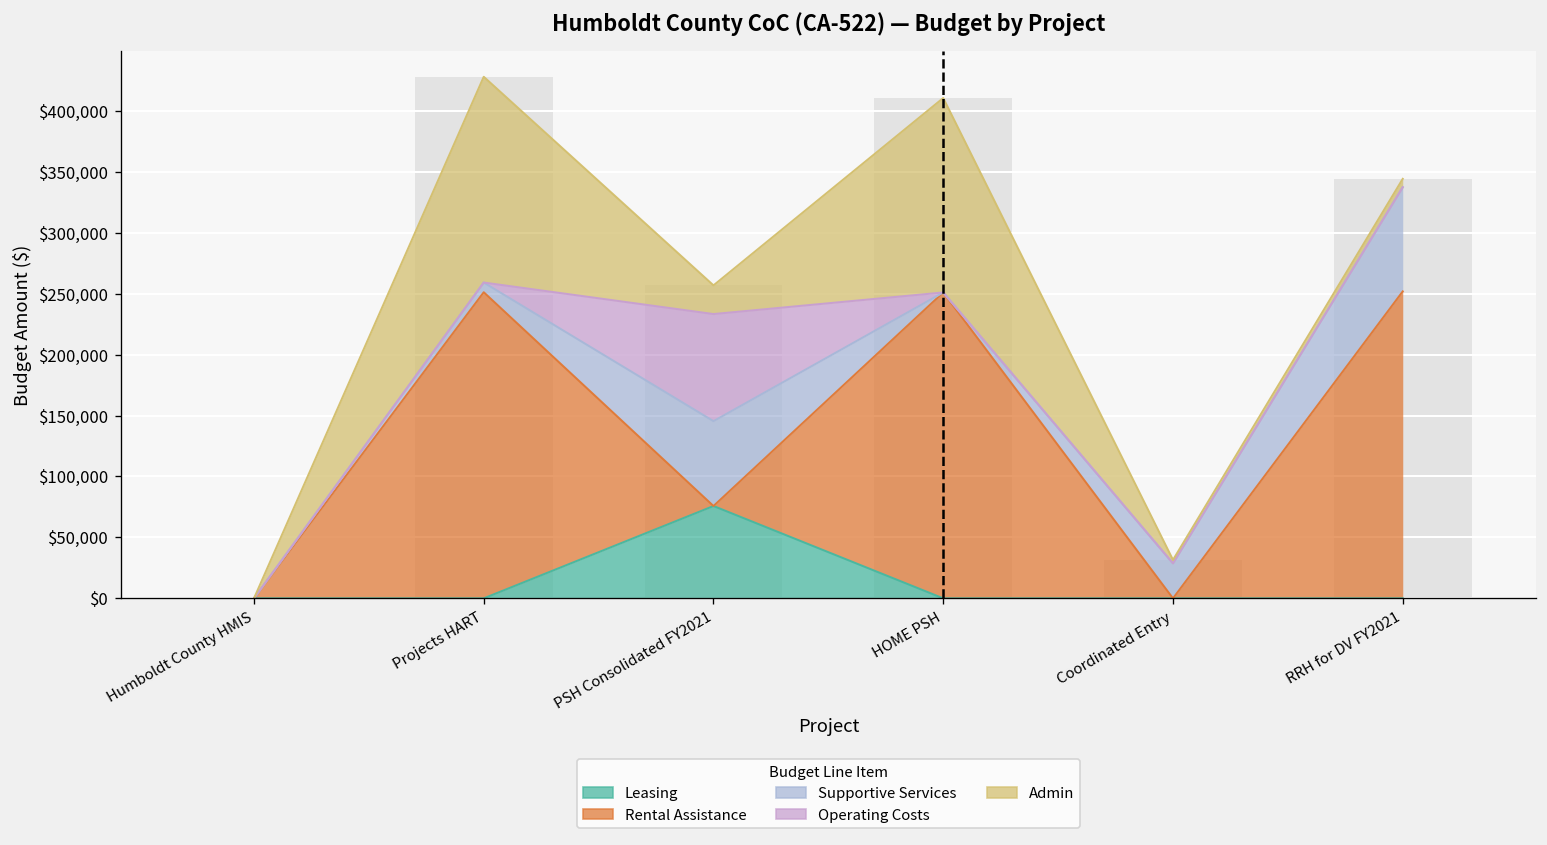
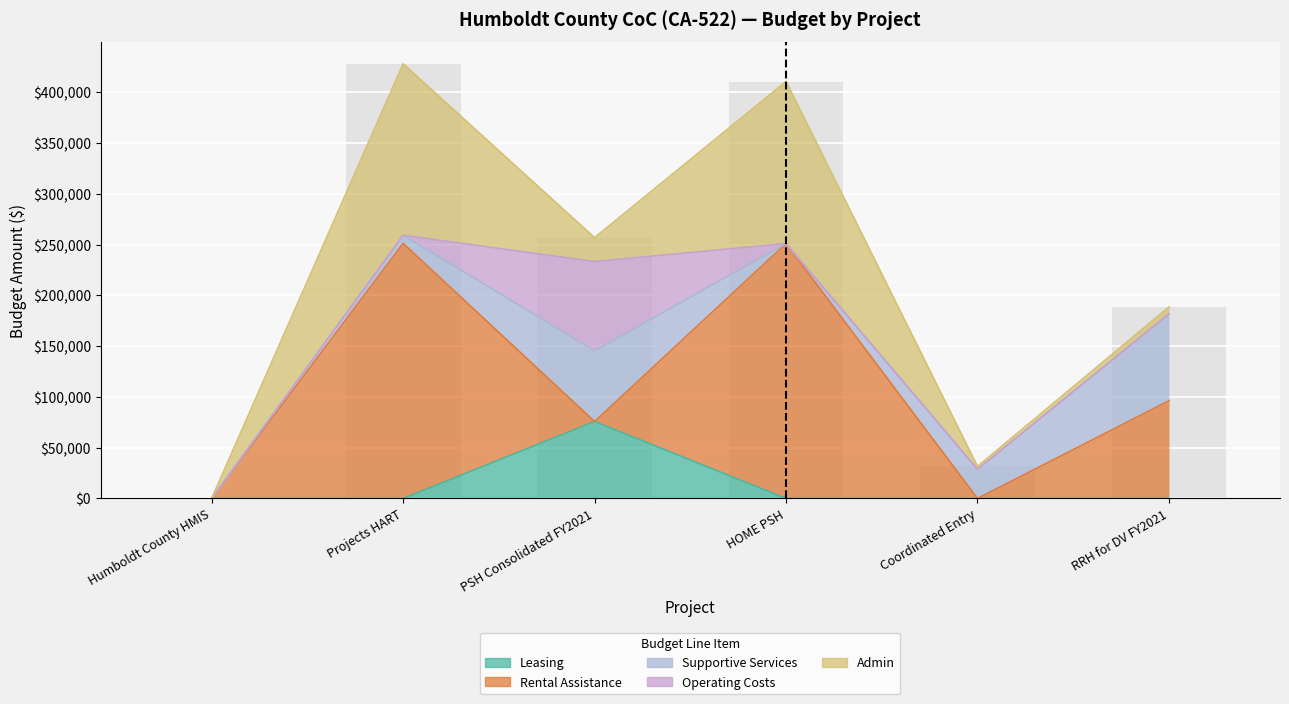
  {
    "Leasing": {
      "Projects HART": "$0",
      "HOME PSH": "$0",
      "RRH for DV FY2021": "$0"
    },
    "Rental Assistance": {
      "Projects HART": "$251,000",
-     "RRH for DV FY2021": "$252,000"
+     "RRH for DV FY2021": "$96,000"
    },
    "Admin": {
      "Projects HART": "$169,000",
      "PSH Consolidated FY2021": "$24,000",
      "HOME PSH": "$160,000",
      "Coordinated Entry": "$3,000",
      "RRH for DV FY2021": "$7,000"
    }
  }
